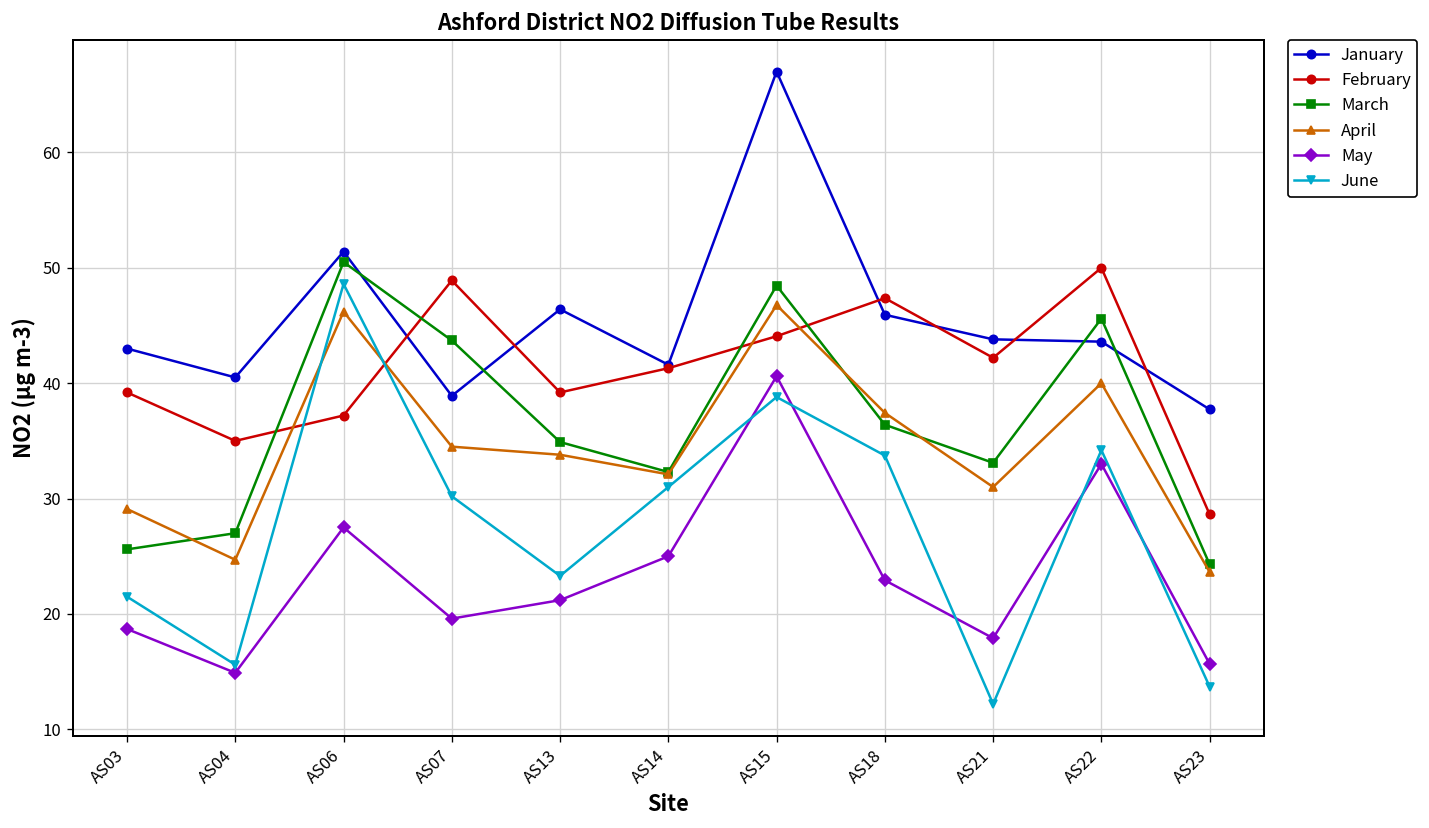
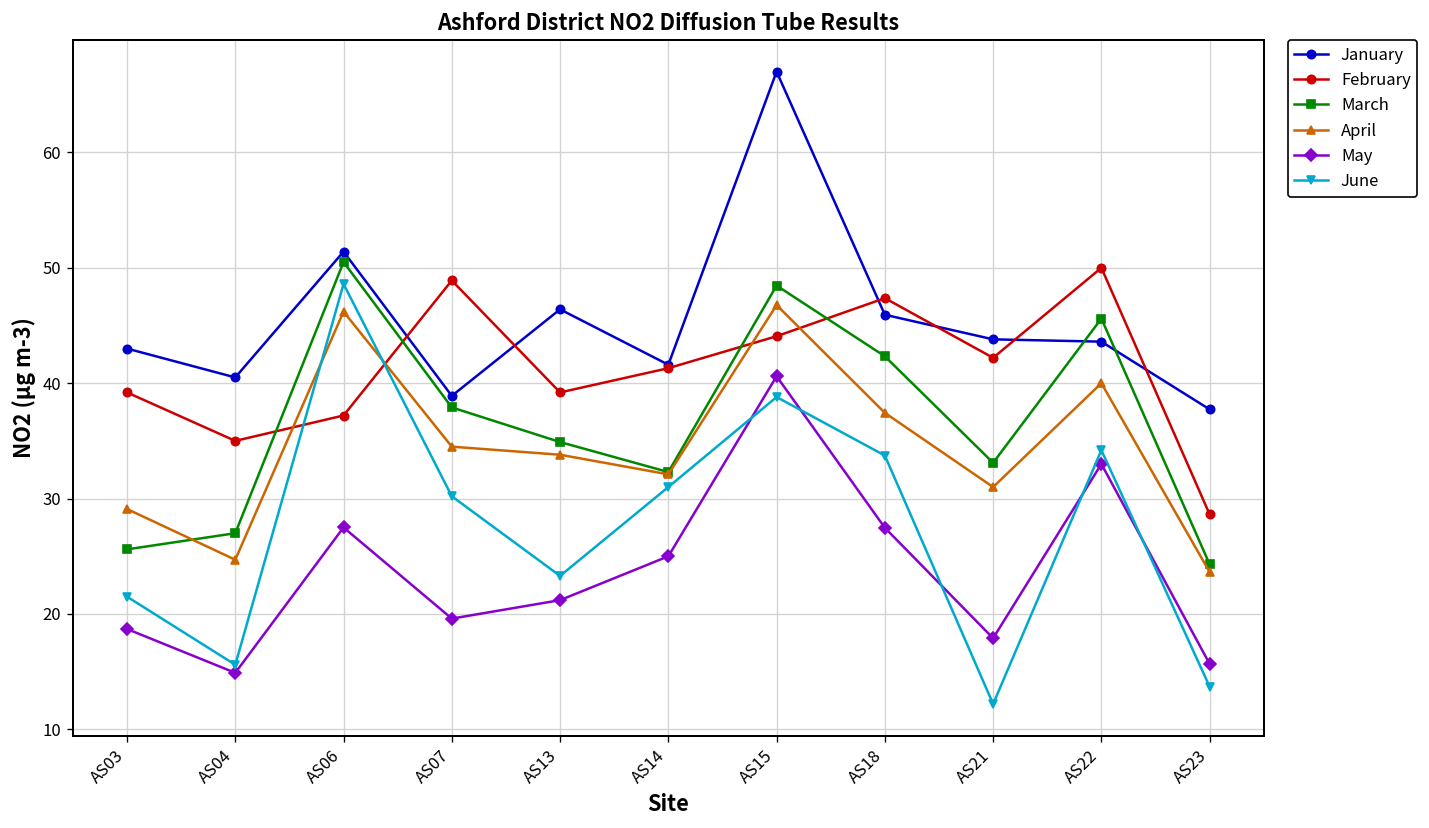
  {
    "January": {
      "AS03": 43,
      "AS04": 41,
      "AS06": 51,
      "AS07": 39,
      "AS13": 46,
      "AS14": 42,
      "AS15": 67,
      "AS18": 46,
      "AS21": 44,
      "AS22": 44,
      "AS23": 38
    },
    "February": {
      "AS03": 39,
      "AS04": 35,
      "AS06": 37,
      "AS07": 49,
      "AS13": 39,
      "AS14": 41,
      "AS15": 44,
      "AS18": 47,
      "AS21": 42,
      "AS22": 50,
      "AS23": 29
    },
    "March": {
      "AS03": 26,
      "AS04": 27,
      "AS06": 51,
-     "AS07": 44,
+     "AS07": 38,
      "AS13": 35,
      "AS15": 48,
-     "AS18": 36,
+     "AS18": 42,
      "AS21": 33,
      "AS22": 46,
      "AS23": 24
    },
    "April": {
      "AS03": 29,
      "AS04": 25,
      "AS06": 46,
      "AS07": 35,
      "AS13": 34,
      "AS15": 47,
      "AS18": 37,
      "AS21": 31,
      "AS22": 40,
      "AS23": 24
    },
    "May": {
      "AS03": 19,
      "AS04": 15,
      "AS06": 28,
      "AS07": 20,
      "AS13": 21,
      "AS14": 25,
      "AS15": 41,
-     "AS18": 23,
+     "AS18": 27,
      "AS21": 18,
      "AS22": 33,
      "AS23": 16
    },
    "June": {
      "AS03": 22,
      "AS04": 16,
      "AS06": 49,
      "AS07": 30,
      "AS13": 23,
      "AS14": 31,
      "AS15": 39,
      "AS18": 34,
      "AS21": 12,
      "AS22": 34,
      "AS23": 14
    }
  }
